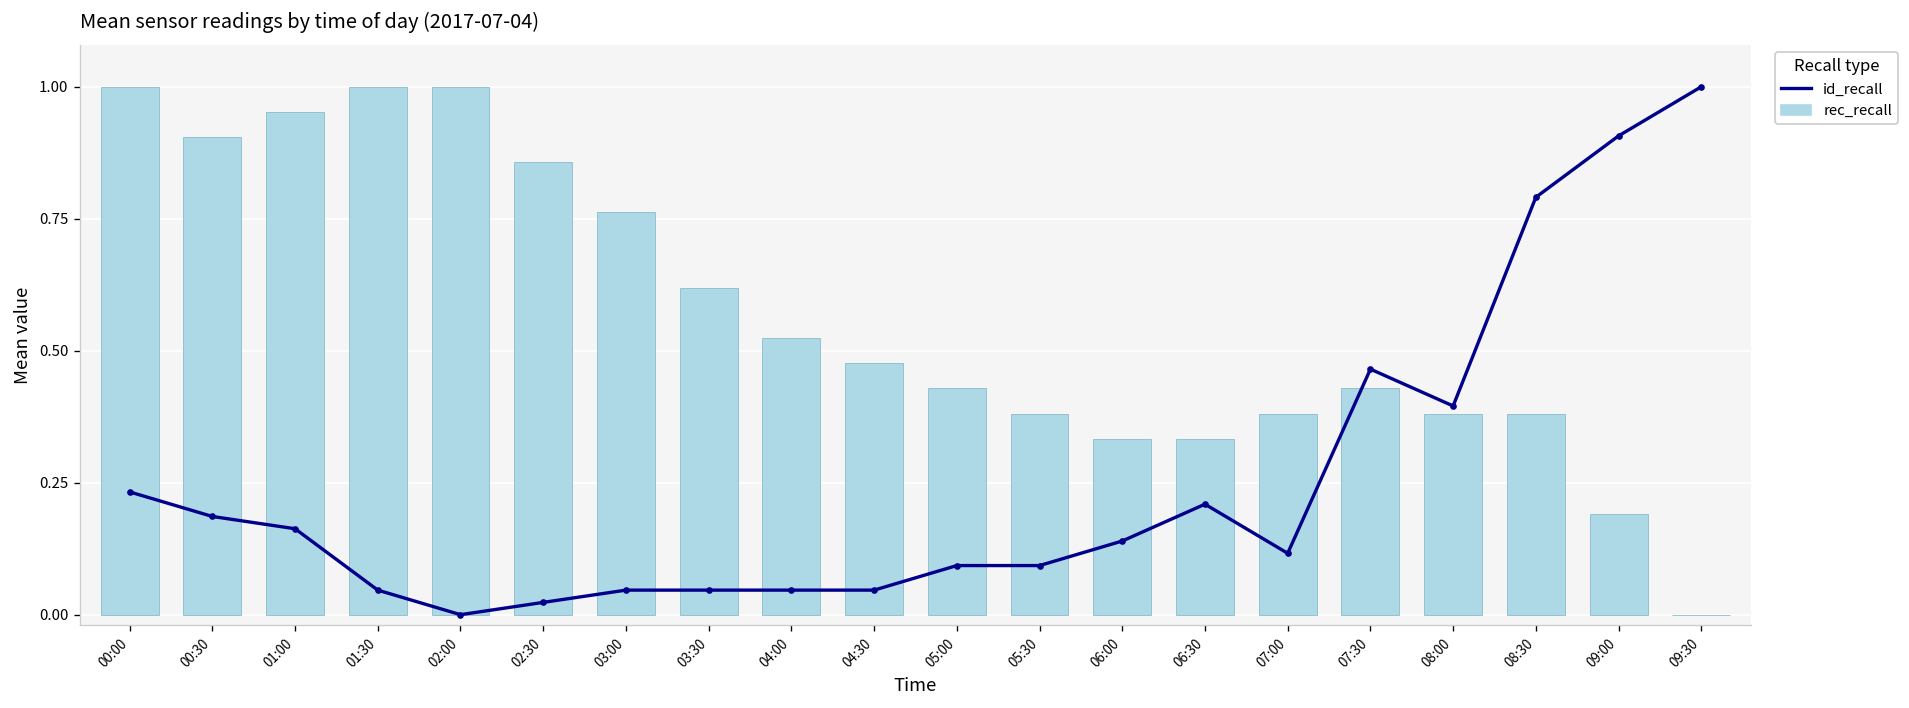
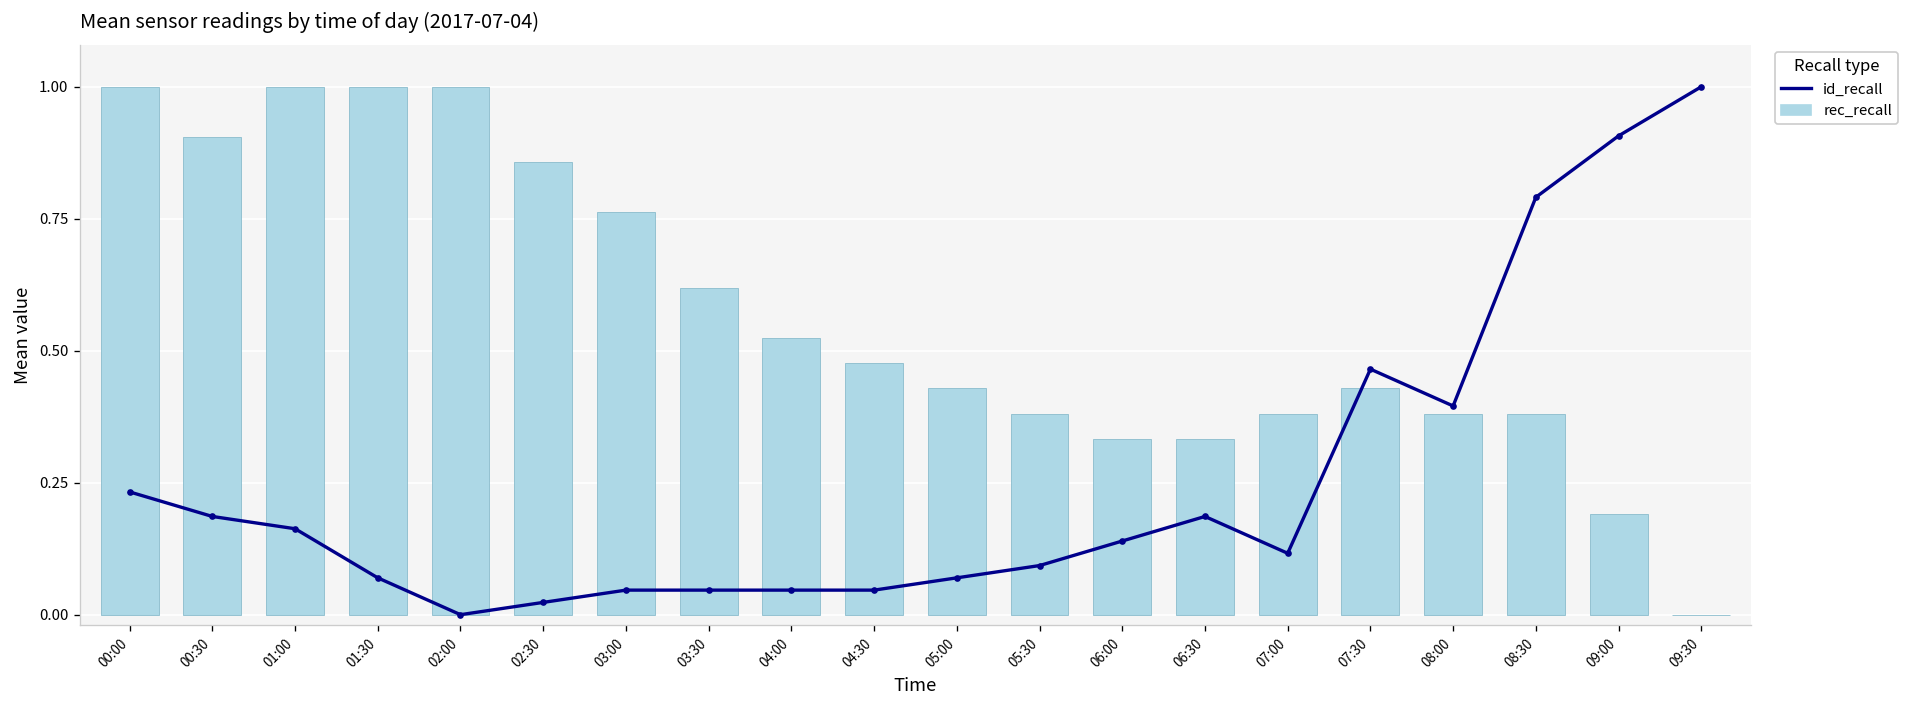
  {
    "id_recall": {
      "00:00": 0.23,
      "00:30": 0.19,
      "01:00": 0.16,
-     "01:30": 0.05,
+     "01:30": 0.07,
      "02:00": 0.00,
      "02:30": 0.02,
      "03:00": 0.05,
      "03:30": 0.05,
      "04:00": 0.05,
      "04:30": 0.05,
-     "05:00": 0.09,
+     "05:00": 0.07,
      "05:30": 0.09,
      "06:00": 0.14,
-     "06:30": 0.21,
+     "06:30": 0.19,
      "07:00": 0.12,
      "07:30": 0.47,
      "08:00": 0.40,
      "08:30": 0.79,
      "09:00": 0.91,
      "09:30": 1.00
    },
    "rec_recall": {
      "00:00": 1.00,
      "00:30": 0.90,
-     "01:00": 0.95,
+     "01:00": 1.00,
      "01:30": 1.00,
      "02:00": 1.00,
      "02:30": 0.86,
      "03:00": 0.76,
      "03:30": 0.62,
      "04:00": 0.52,
      "04:30": 0.48,
      "05:00": 0.43,
      "05:30": 0.38,
      "06:00": 0.33,
      "06:30": 0.33,
      "07:00": 0.38,
      "07:30": 0.43,
      "08:00": 0.38,
      "08:30": 0.38,
      "09:00": 0.19,
      "09:30": 0.00
    }
  }
